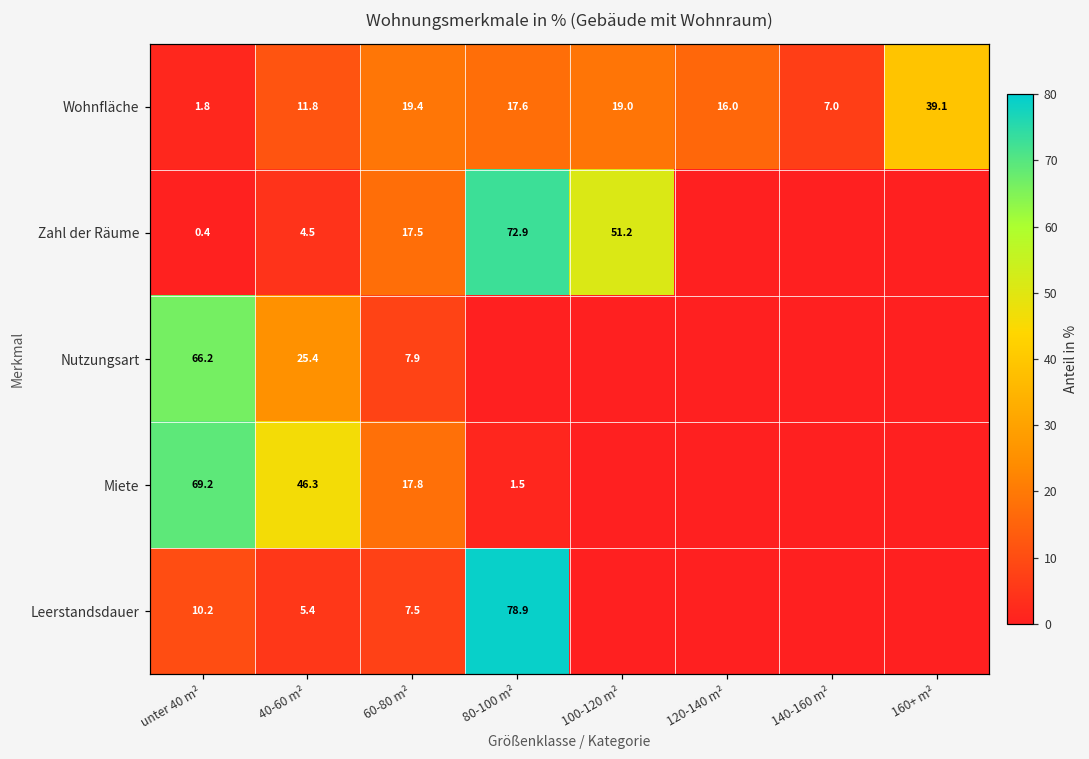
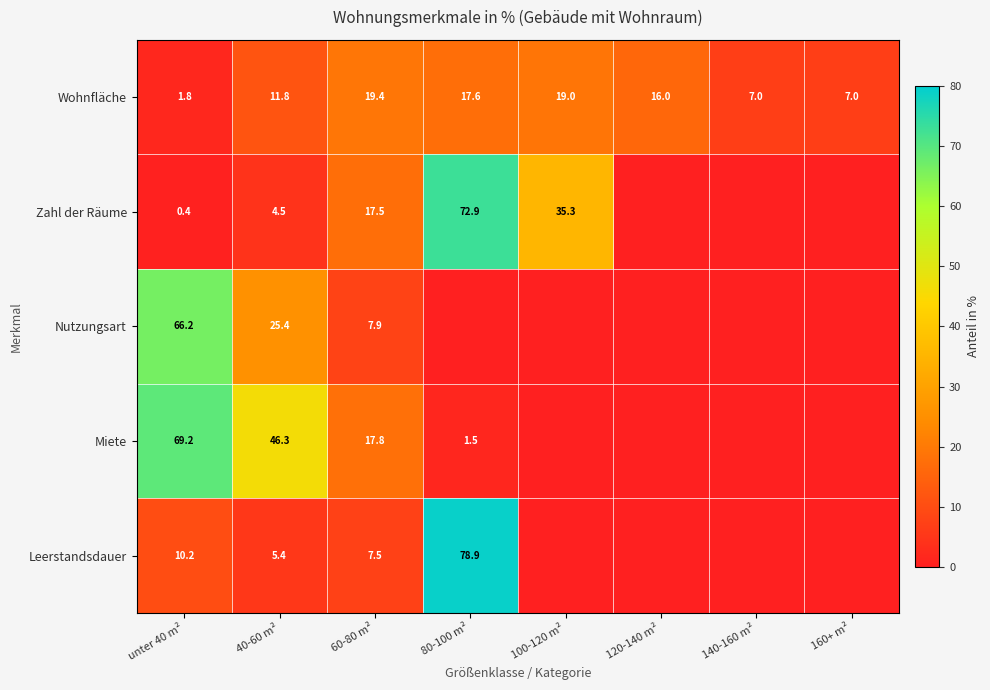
  {
    "Wohnfläche": {
      "unter 40 m²": 1.8,
      "40-60 m²": 11.8,
      "60-80 m²": 19.4,
      "80-100 m²": 17.6,
      "100-120 m²": 19.0,
      "120-140 m²": 16.0,
      "140-160 m²": 7.0,
-     "160+ m²": 39.1
+     "160+ m²": 7.0
    },
    "Zahl der Räume": {
      "unter 40 m²": 0.4,
      "40-60 m²": 4.5,
      "60-80 m²": 17.5,
      "80-100 m²": 72.9,
-     "100-120 m²": 51.2
+     "100-120 m²": 35.3
    },
    "Nutzungsart": {
      "unter 40 m²": 66.2,
      "40-60 m²": 25.4,
      "60-80 m²": 7.9
    },
    "Miete": {
      "unter 40 m²": 69.2,
      "40-60 m²": 46.3,
      "60-80 m²": 17.8,
      "80-100 m²": 1.5
    },
    "Leerstandsdauer": {
      "unter 40 m²": 10.2,
      "40-60 m²": 5.4,
      "60-80 m²": 7.5,
      "80-100 m²": 78.9
    }
  }
